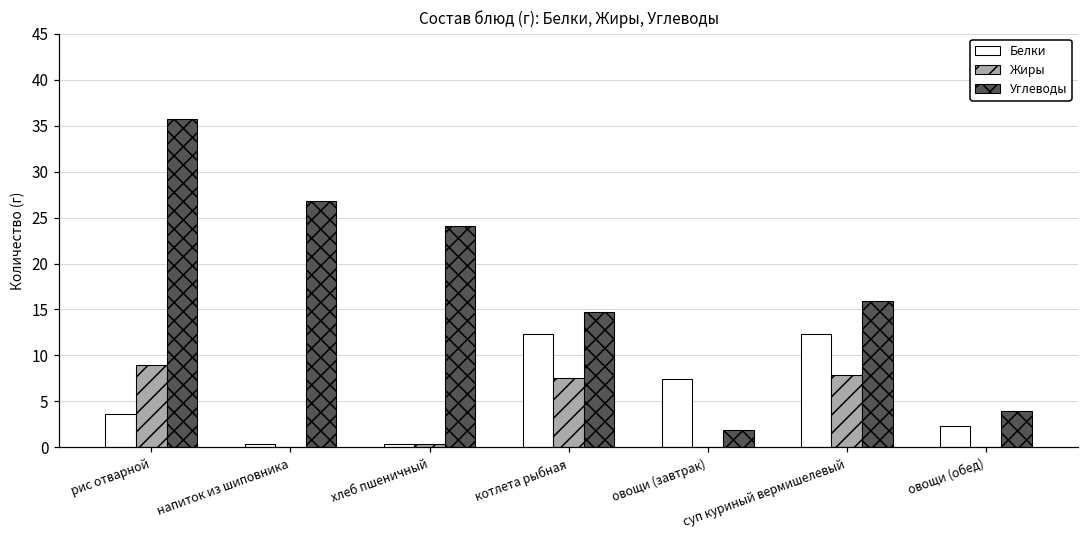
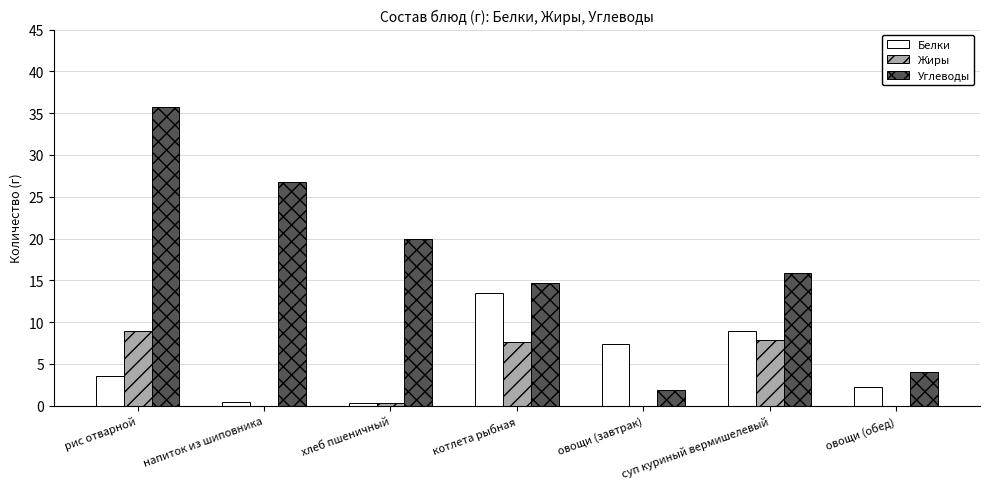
  {
    "Белки": {
      "рис отварной": 4,
      "напиток из шиповника": 0,
      "хлеб пшеничный": 0,
-     "котлета рыбная": 12,
+     "котлета рыбная": 13,
      "овощи (завтрак)": 7,
-     "суп куриный вермишелевый": 12,
+     "суп куриный вермишелевый": 9,
      "овощи (обед)": 2
    },
    "Жиры": {
      "рис отварной": 9,
      "напиток из шиповника": 0,
      "хлеб пшеничный": 0,
      "котлета рыбная": 8,
      "овощи (завтрак)": 0,
      "суп куриный вермишелевый": 8
    },
    "Углеводы": {
      "рис отварной": 36,
      "напиток из шиповника": 27,
-     "хлеб пшеничный": 24,
+     "хлеб пшеничный": 20,
      "котлета рыбная": 15,
      "овощи (завтрак)": 2,
      "суп куриный вермишелевый": 16,
      "овощи (обед)": 4
    }
  }
